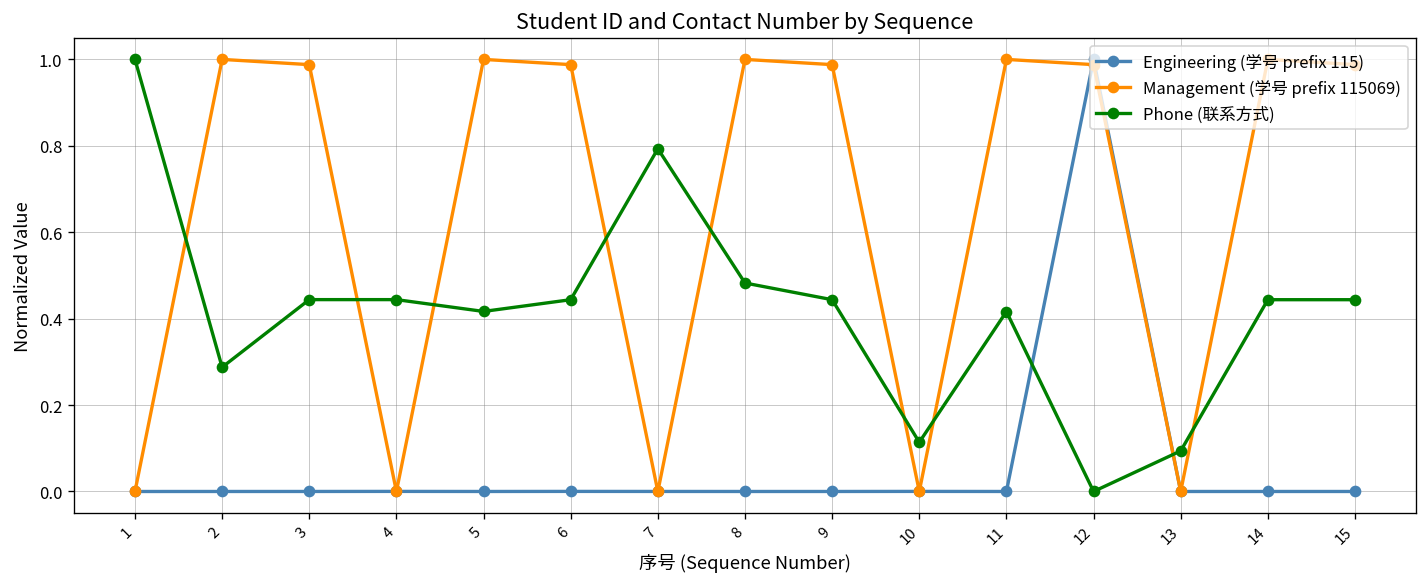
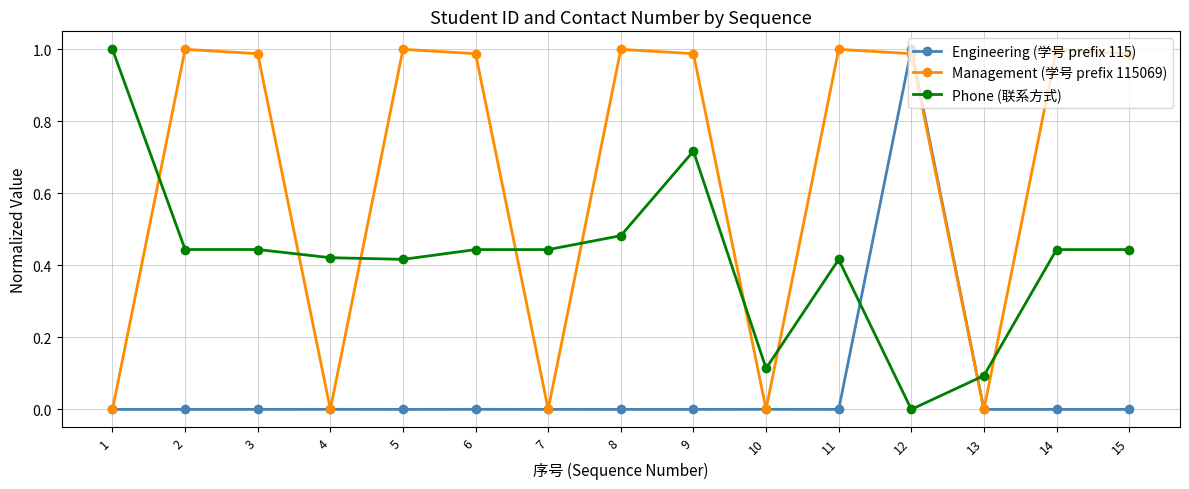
  {
    "Engineering (学号 prefix 115)": {
      "2": 0.00,
      "3": 0.00,
      "5": 0.00,
      "6": 0.00,
      "8": 0.00,
      "9": 0.00,
      "11": 0.00,
      "14": 0.00,
      "15": 0.00
    },
    "Management (学号 prefix 115069)": {
      "2": 1.00,
      "3": 0.99,
      "5": 1.00,
      "6": 0.99,
      "8": 1.00,
      "9": 0.99,
      "11": 1.00
    },
    "Phone (联系方式)": {
      "1": 1.00,
-     "2": 0.29,
+     "2": 0.44,
      "3": 0.44,
-     "4": 0.44,
+     "4": 0.42,
      "5": 0.42,
      "6": 0.44,
-     "7": 0.79,
+     "7": 0.44,
      "8": 0.48,
-     "9": 0.44,
+     "9": 0.72,
      "10": 0.11,
      "11": 0.42,
      "12": 0.00,
      "13": 0.09,
      "14": 0.44,
      "15": 0.44
    }
  }
